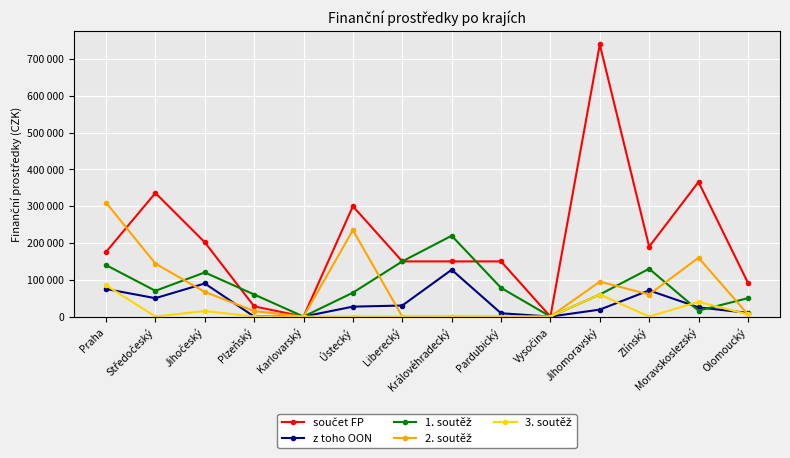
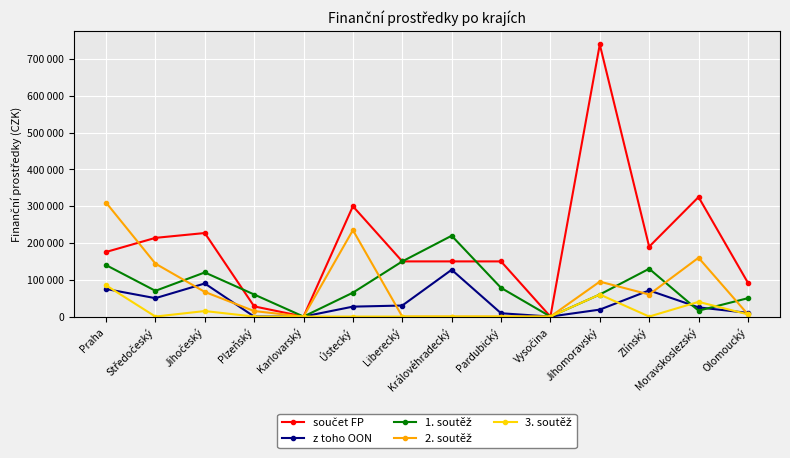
  {
    "součet FP": {
      "Praha": 180000,
-     "Středočeský": 340000,
-     "Jihočeský": 200000,
+     "Středočeský": 210000,
+     "Jihočeský": 230000,
      "Plzeňský": 30000,
      "Ústecký": 300000,
      "Královéhradecký": 150000,
      "Pardubický": 150000,
      "Jihomoravský": 740000,
      "Zlínský": 190000,
-     "Moravskoslezský": 370000,
+     "Moravskoslezský": 320000,
      "Olomoucký": 90000
    },
    "z toho OON": {
      "Praha": 80000,
      "Středočeský": 50000,
      "Jihočeský": 90000,
      "Ústecký": 30000,
      "Liberecký": 30000,
      "Královéhradecký": 130000,
      "Pardubický": 10000,
      "Jihomoravský": 20000,
      "Zlínský": 70000,
      "Moravskoslezský": 30000
    },
    "1. soutěž": {
      "Praha": 140000,
      "Středočeský": 70000,
      "Jihočeský": 120000,
      "Plzeňský": 60000,
      "Ústecký": 70000,
      "Královéhradecký": 220000,
      "Pardubický": 80000,
      "Zlínský": 130000,
      "Moravskoslezský": 20000,
      "Olomoucký": 50000
    }
  }
